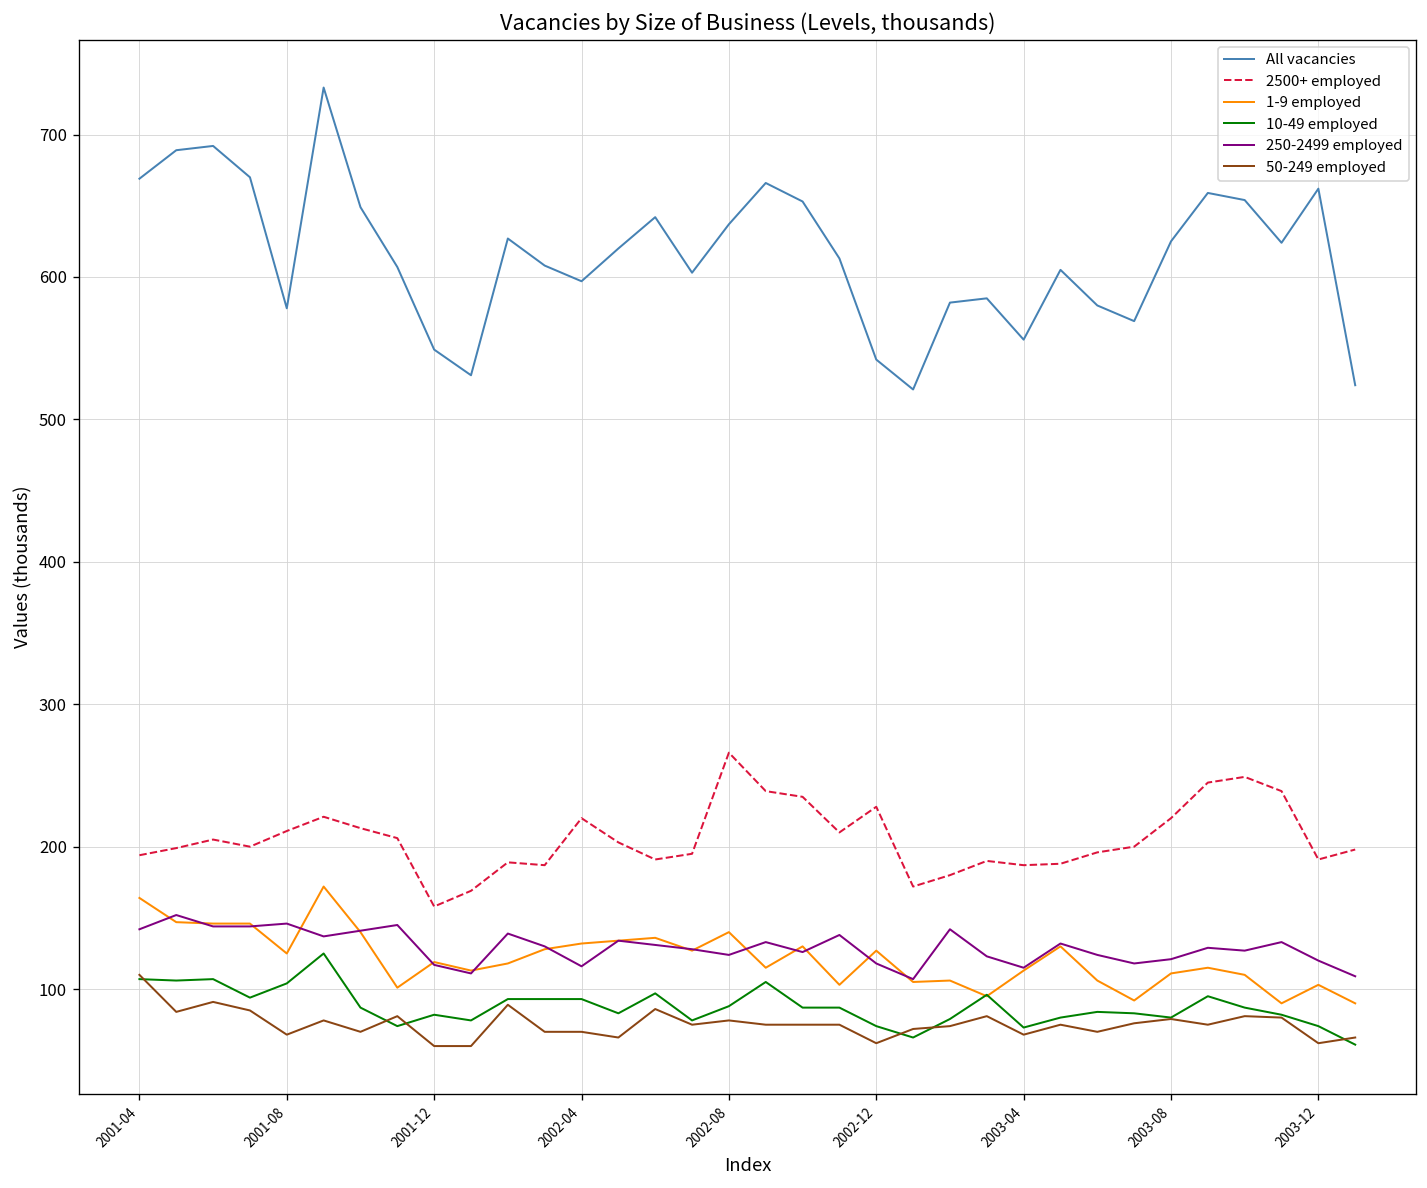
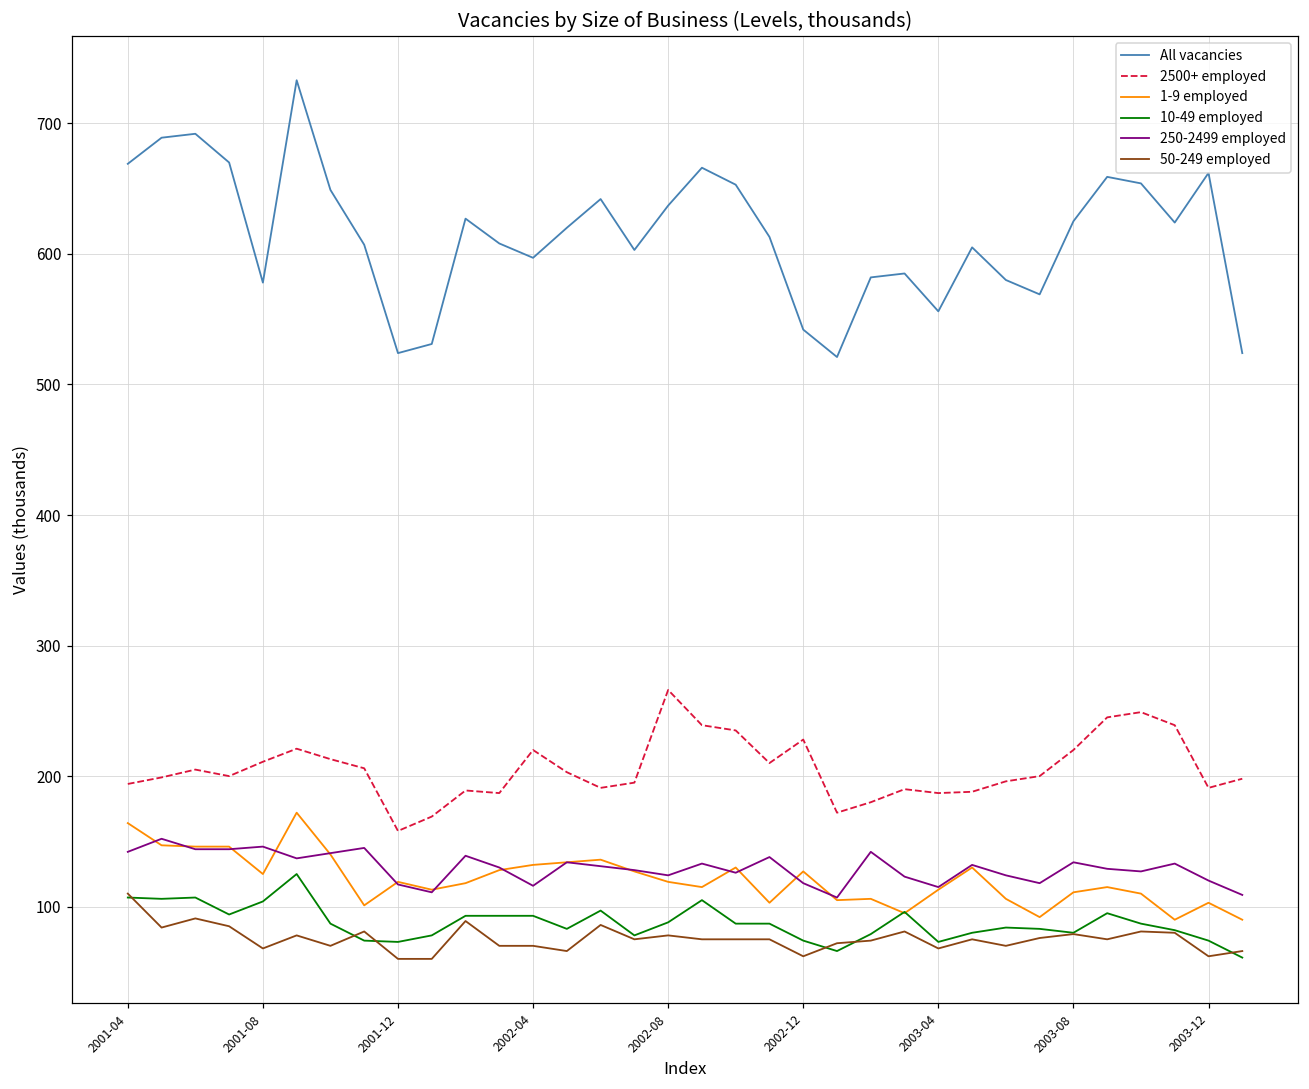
  {
    "All vacancies": {
      "2001-04": 669,
      "2001-08": 578,
-     "2001-12": 549,
+     "2001-12": 524,
      "2002-04": 597,
      "2002-08": 637,
      "2002-12": 542,
      "2003-04": 556,
      "2003-08": 625
    },
    "2500+ employed": {
      "2001-04": 194,
      "2001-08": 211,
      "2001-12": 158,
      "2002-04": 220,
      "2002-08": 266,
      "2002-12": 228,
      "2003-04": 187,
      "2003-08": 220,
      "2003-12": 191
    },
    "1-9 employed": {
      "2001-04": 164,
      "2001-08": 125,
      "2002-04": 132,
-     "2002-08": 140,
+     "2002-08": 119,
      "2002-12": 127,
      "2003-08": 111,
      "2003-12": 103
    },
    "10-49 employed": {
      "2001-04": 107,
      "2001-08": 104,
-     "2001-12": 82,
+     "2001-12": 73,
      "2002-04": 93,
      "2002-08": 88,
      "2002-12": 74,
      "2003-04": 73,
      "2003-12": 74
    },
    "250-2499 employed": {
      "2001-04": 142,
      "2001-08": 146,
      "2002-04": 116,
      "2002-08": 124,
      "2002-12": 118,
-     "2003-08": 121,
+     "2003-08": 134,
      "2003-12": 120
    },
    "50-249 employed": {
      "2001-04": 110,
      "2001-08": 68,
      "2001-12": 60,
      "2002-04": 70,
      "2002-08": 78,
      "2002-12": 62,
      "2003-04": 68,
      "2003-12": 62
    }
  }
